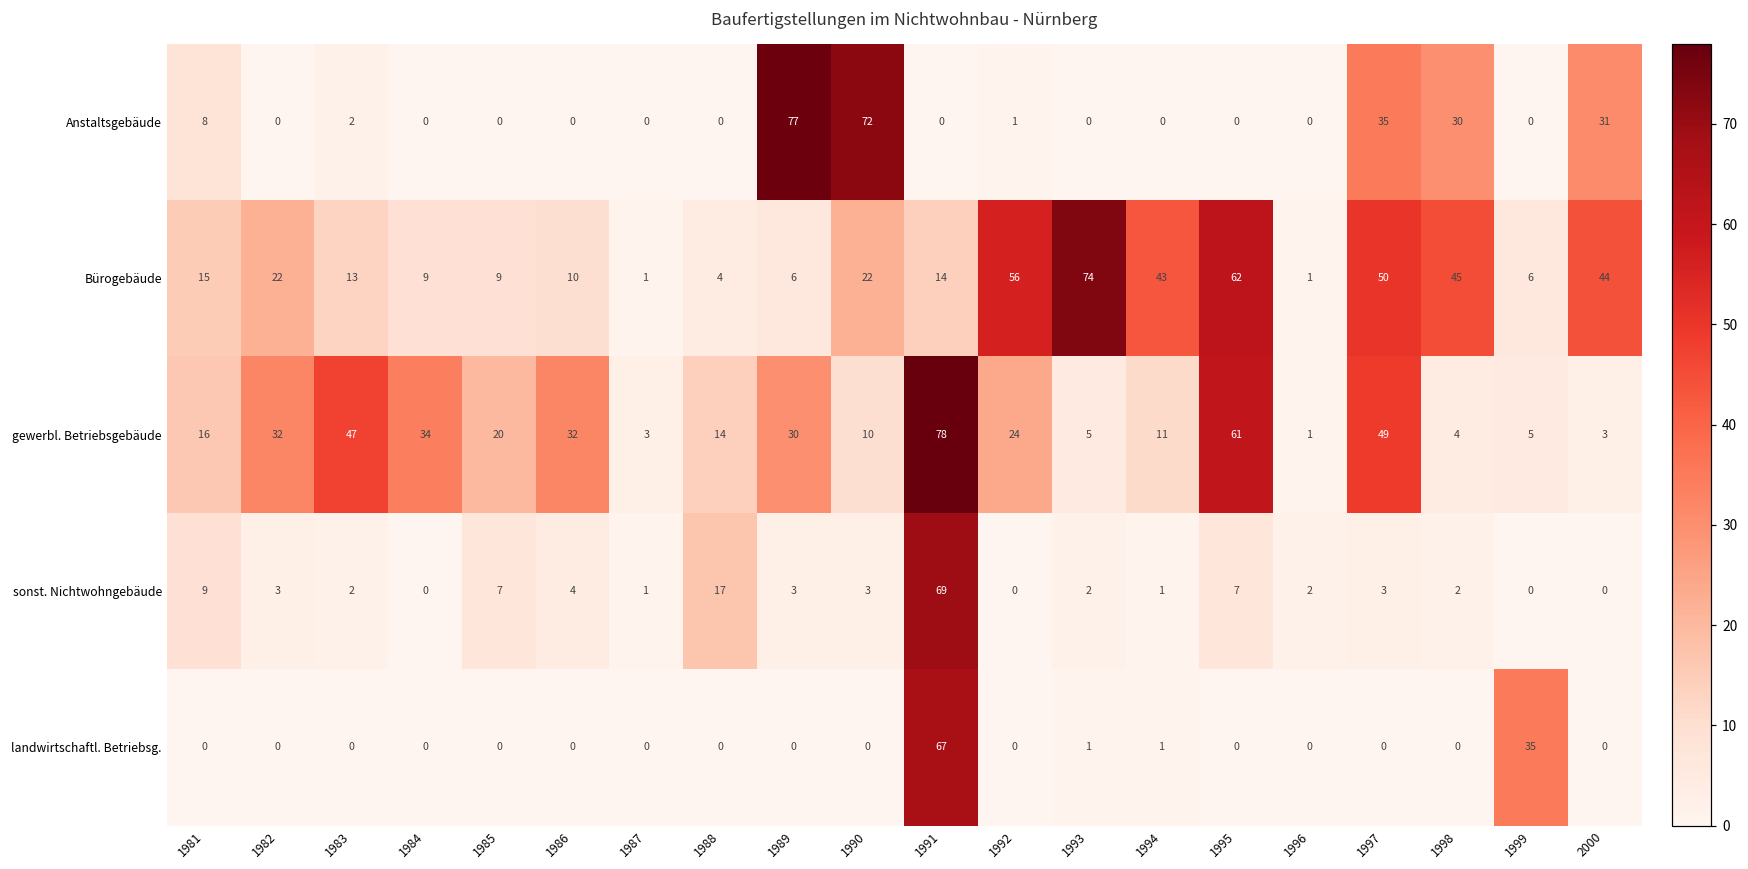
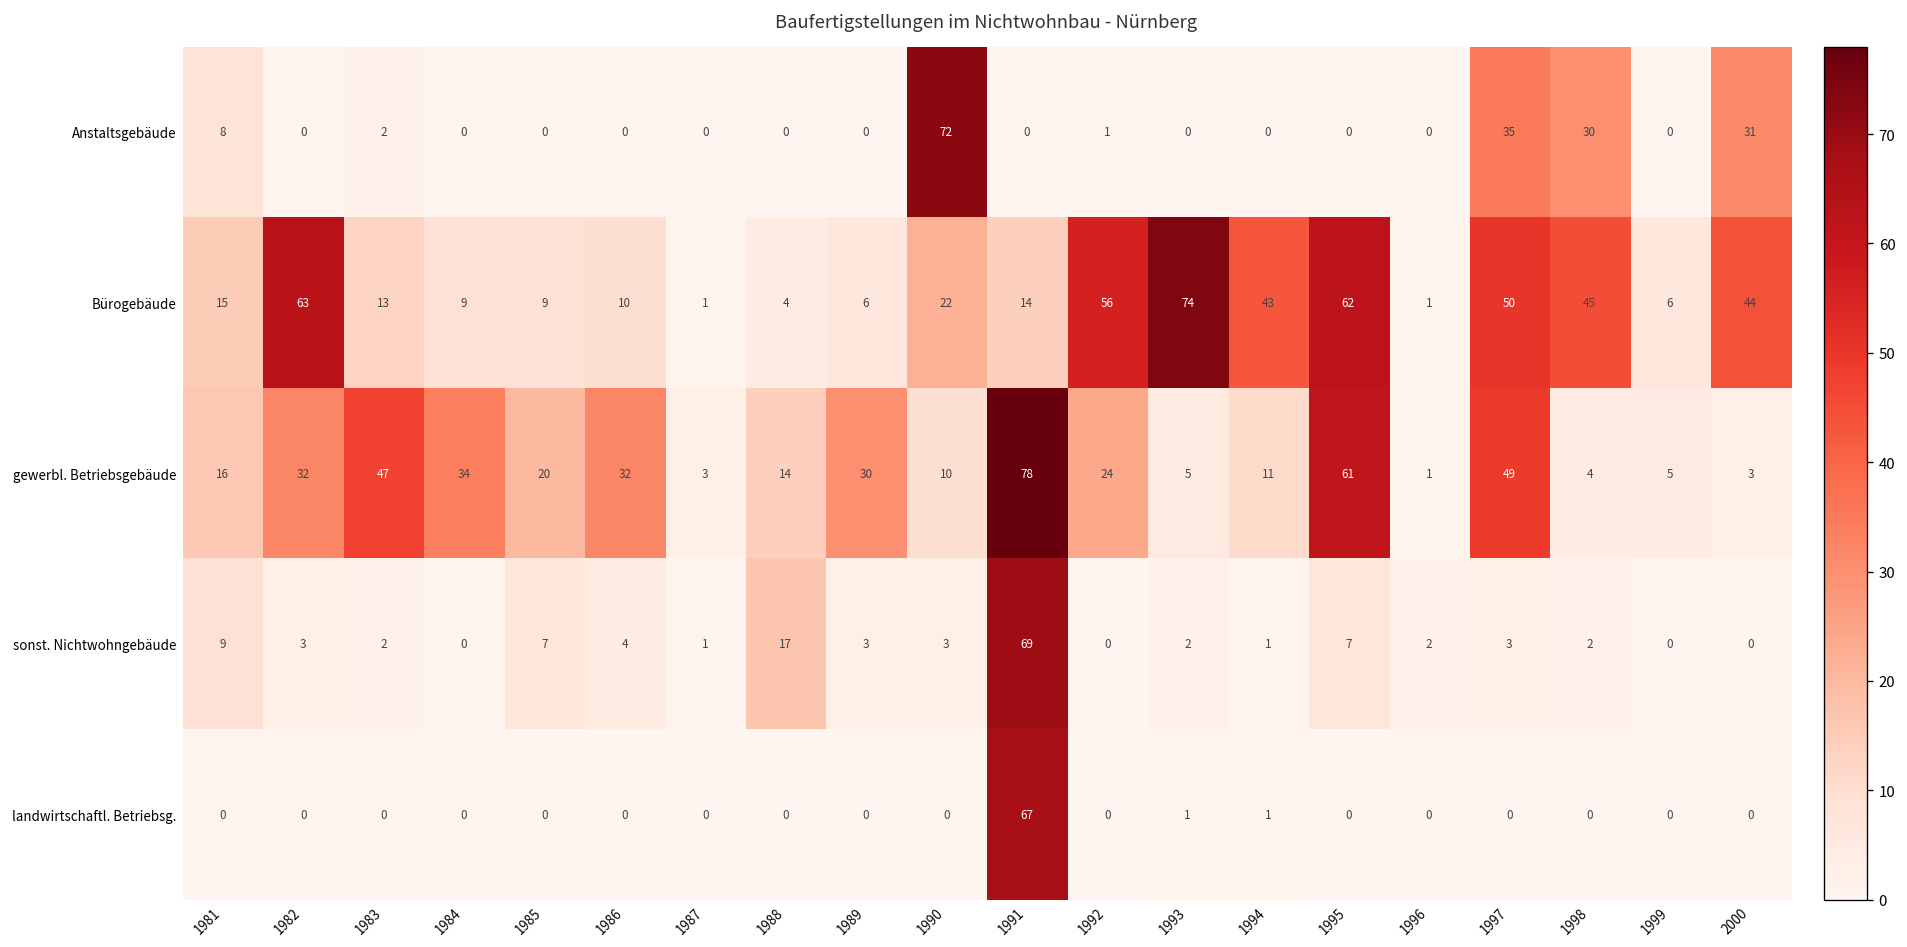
  {
    "Anstaltsgebäude": {
      "1981": 8,
      "1982": 0,
      "1983": 2,
      "1984": 0,
      "1985": 0,
      "1986": 0,
      "1987": 0,
      "1988": 0,
-     "1989": 77,
+     "1989": 0,
      "1990": 72,
      "1991": 0,
      "1992": 1,
      "1993": 0,
      "1994": 0,
      "1995": 0,
      "1996": 0,
      "1997": 35,
      "1998": 30,
      "1999": 0,
      "2000": 31
    },
    "Bürogebäude": {
      "1981": 15,
-     "1982": 22,
+     "1982": 63,
      "1983": 13,
      "1984": 9,
      "1985": 9,
      "1986": 10,
      "1987": 1,
      "1988": 4,
      "1989": 6,
      "1990": 22,
      "1991": 14,
      "1992": 56,
      "1993": 74,
      "1994": 43,
      "1995": 62,
      "1996": 1,
      "1997": 50,
      "1998": 45,
      "1999": 6,
      "2000": 44
    },
    "gewerbl. Betriebsgebäude": {
      "1981": 16,
      "1982": 32,
      "1983": 47,
      "1984": 34,
      "1985": 20,
      "1986": 32,
      "1987": 3,
      "1988": 14,
      "1989": 30,
      "1990": 10,
      "1991": 78,
      "1992": 24,
      "1993": 5,
      "1994": 11,
      "1995": 61,
      "1996": 1,
      "1997": 49,
      "1998": 4,
      "1999": 5,
      "2000": 3
    },
    "sonst. Nichtwohngebäude": {
      "1981": 9,
      "1982": 3,
      "1983": 2,
      "1984": 0,
      "1985": 7,
      "1986": 4,
      "1987": 1,
      "1988": 17,
      "1989": 3,
      "1990": 3,
      "1991": 69,
      "1992": 0,
      "1993": 2,
      "1994": 1,
      "1995": 7,
      "1996": 2,
      "1997": 3,
      "1998": 2,
      "1999": 0,
      "2000": 0
    },
    "landwirtschaftl. Betriebsg.": {
      "1981": 0,
      "1982": 0,
      "1983": 0,
      "1984": 0,
      "1985": 0,
      "1986": 0,
      "1987": 0,
      "1988": 0,
      "1989": 0,
      "1990": 0,
      "1991": 67,
      "1992": 0,
      "1993": 1,
      "1994": 1,
      "1995": 0,
      "1996": 0,
      "1997": 0,
      "1998": 0,
-     "1999": 35,
+     "1999": 0,
      "2000": 0
    }
  }
